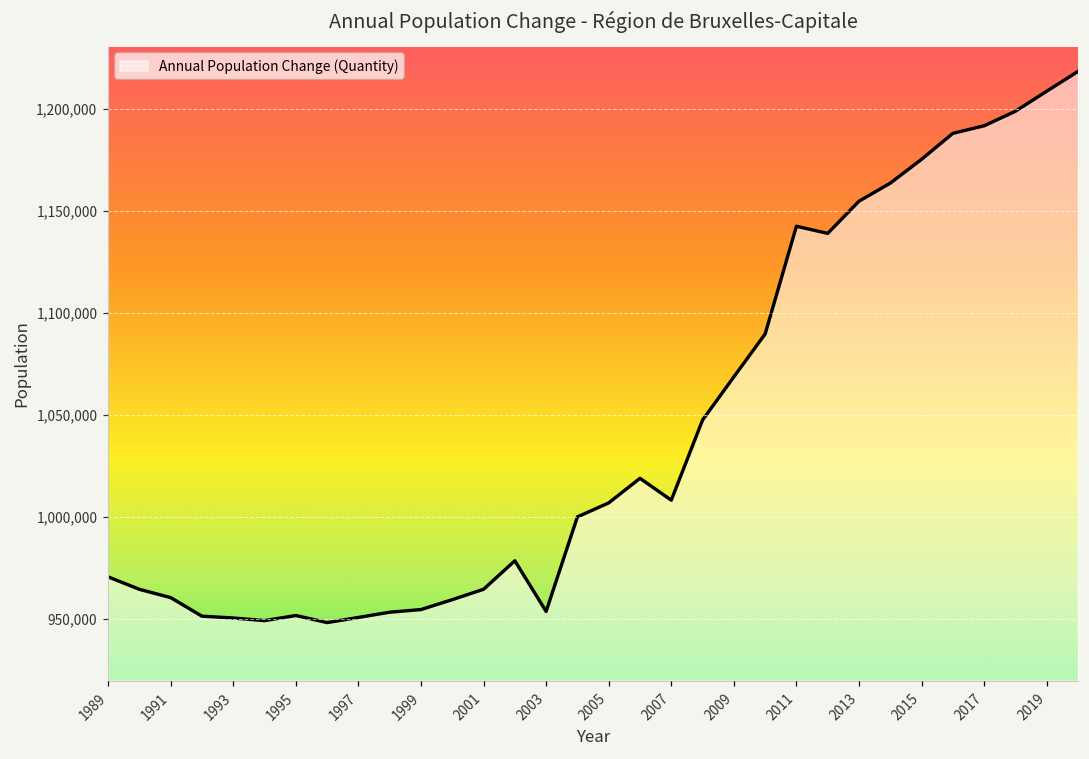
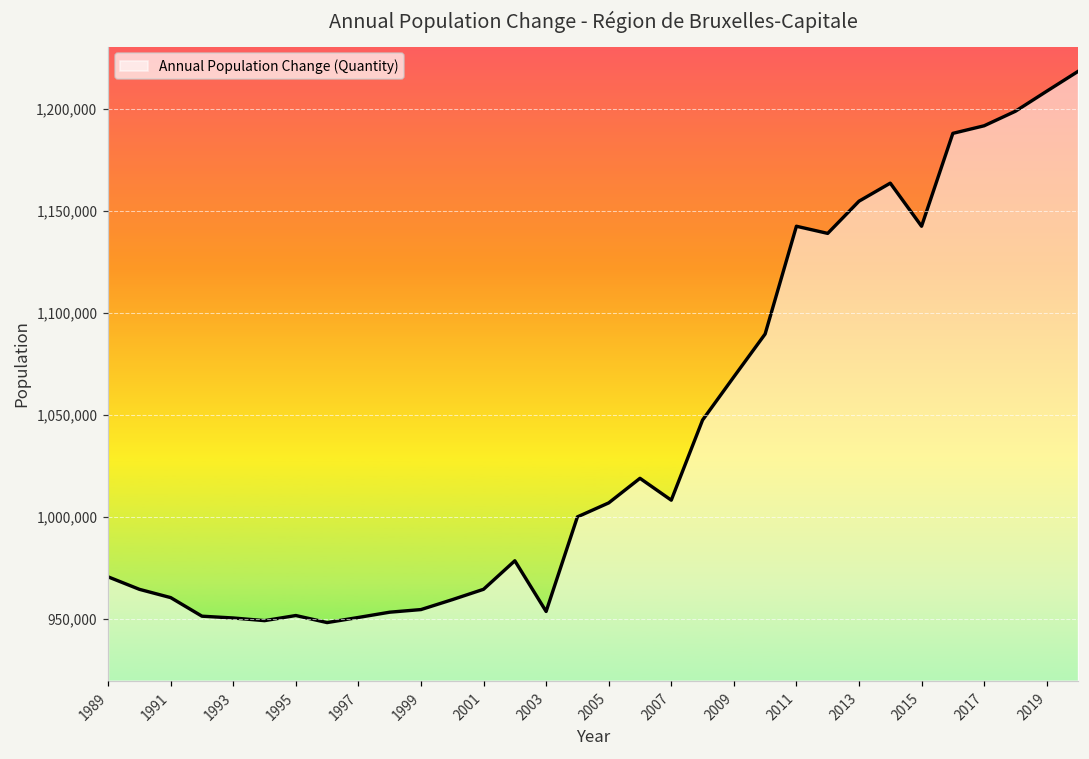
  {
    "1989": "971,000",
    "1991": "960,000",
    "1993": "950,000",
    "1995": "952,000",
    "1997": "951,000",
    "1999": "954,000",
    "2001": "964,000",
    "2003": "954,000",
    "2005": "1,007,000",
    "2007": "1,008,000",
    "2009": "1,069,000",
    "2011": "1,142,000",
    "2013": "1,155,000",
-   "2015": "1,175,000",
+   "2015": "1,142,000",
    "2017": "1,192,000",
    "2019": "1,209,000"
  }
